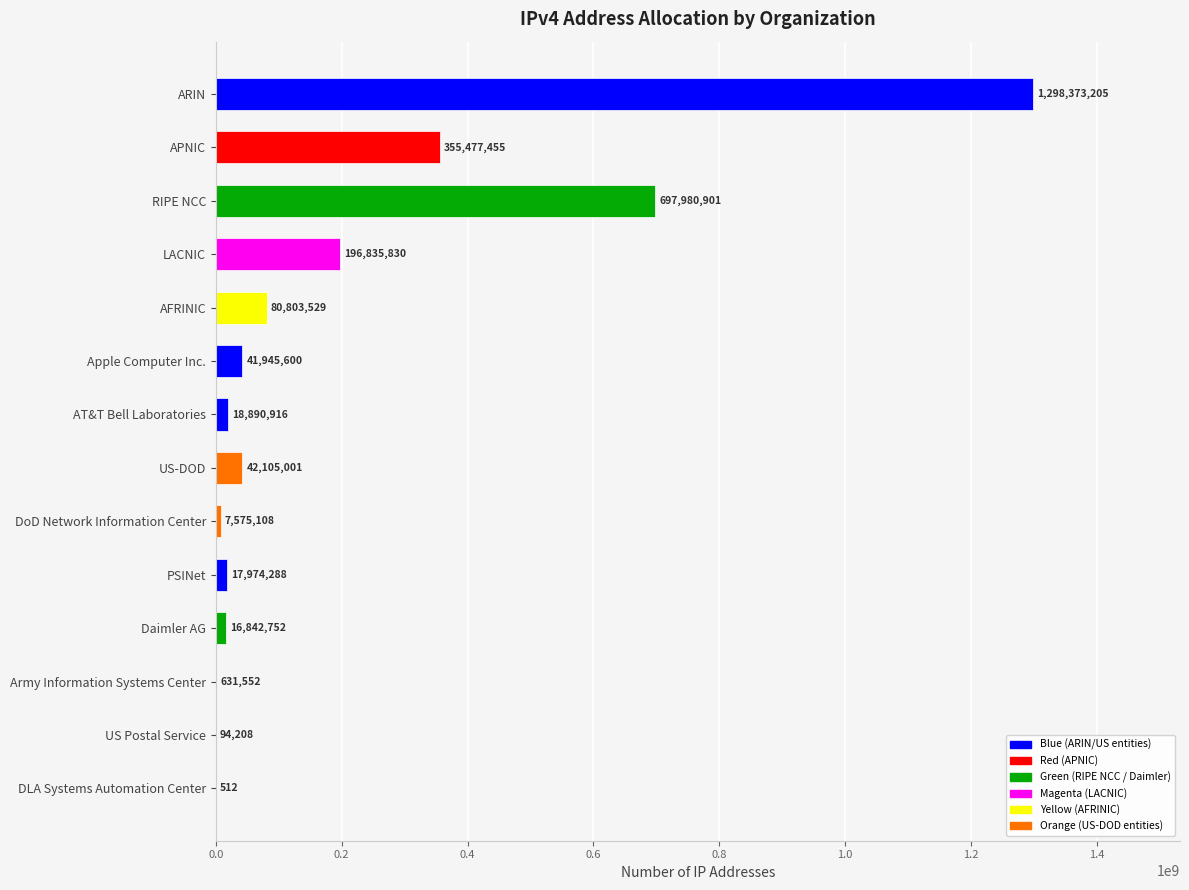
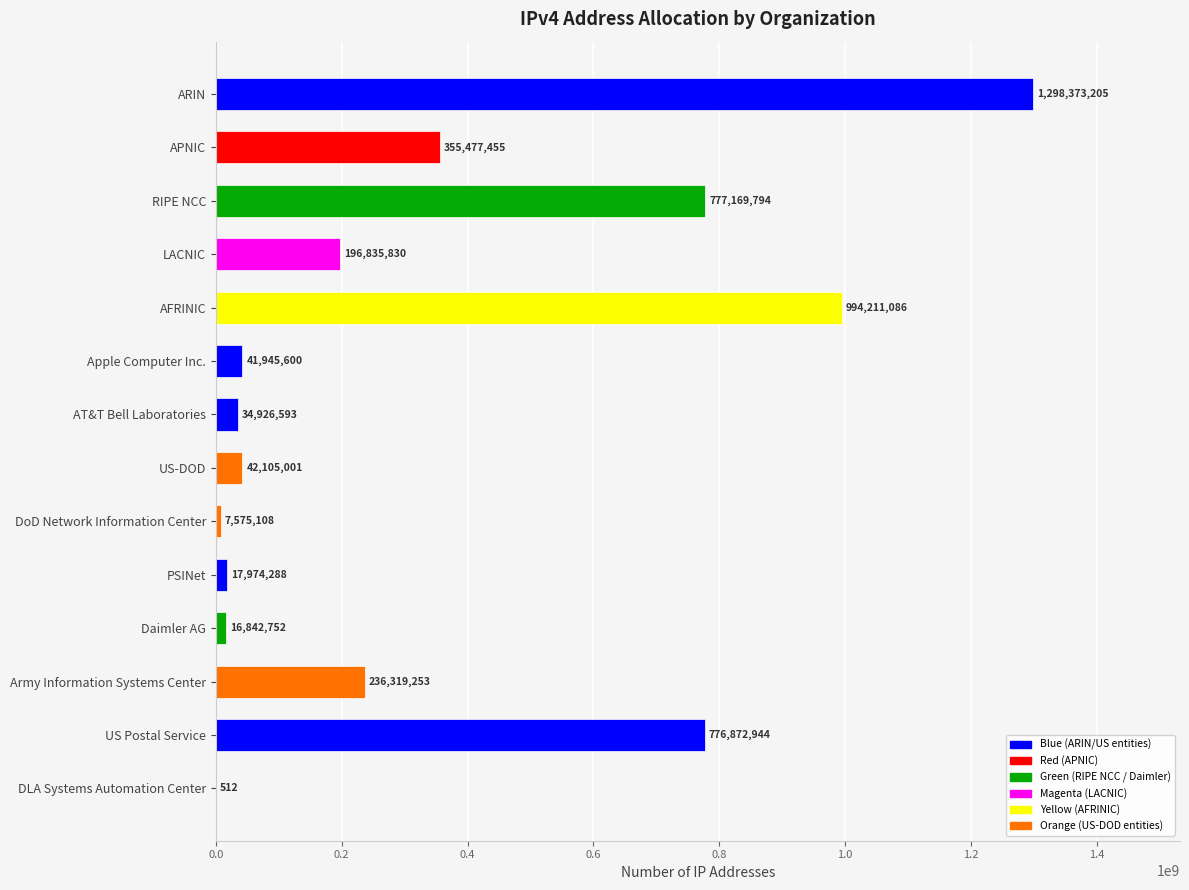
  {
    "ARIN": "1,298,373,205",
    "APNIC": "355,477,455",
-   "RIPE NCC": "697,980,901",
+   "RIPE NCC": "777,169,794",
    "LACNIC": "196,835,830",
-   "AFRINIC": "80,803,529",
+   "AFRINIC": "994,211,086",
    "Apple Computer Inc.": "41,945,600",
-   "AT&T Bell Laboratories": "18,890,916",
+   "AT&T Bell Laboratories": "34,926,593",
    "US-DOD": "42,105,001",
    "DoD Network Information Center": "7,575,108",
    "PSINet": "17,974,288",
    "Daimler AG": "16,842,752",
-   "Army Information Systems Center": "631,552",
-   "US Postal Service": "94,208",
+   "Army Information Systems Center": "236,319,253",
+   "US Postal Service": "776,872,944",
    "DLA Systems Automation Center": "512"
  }
